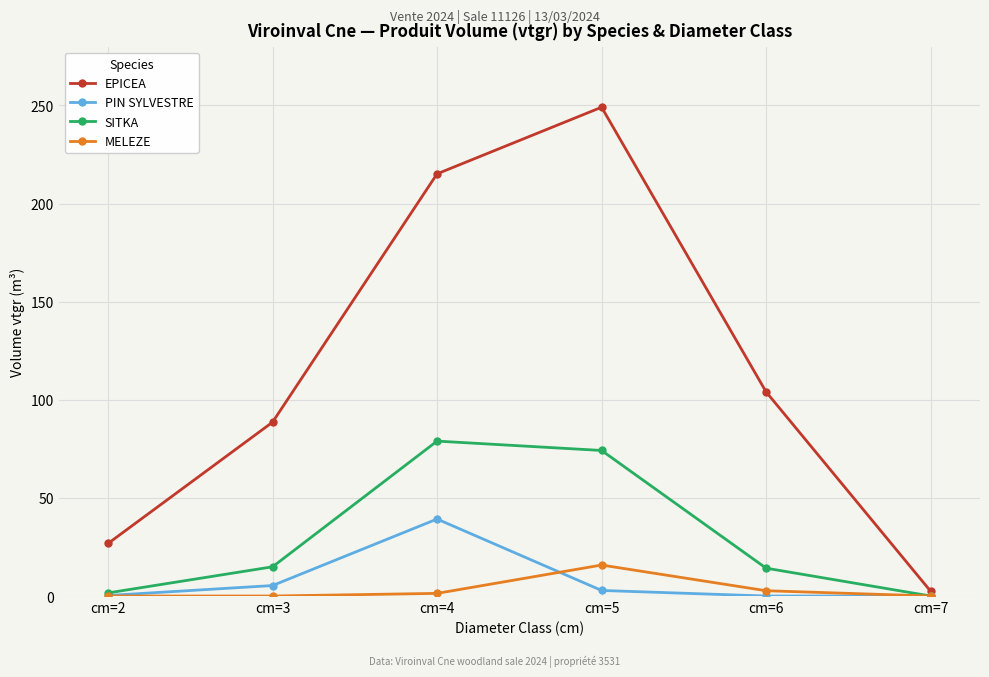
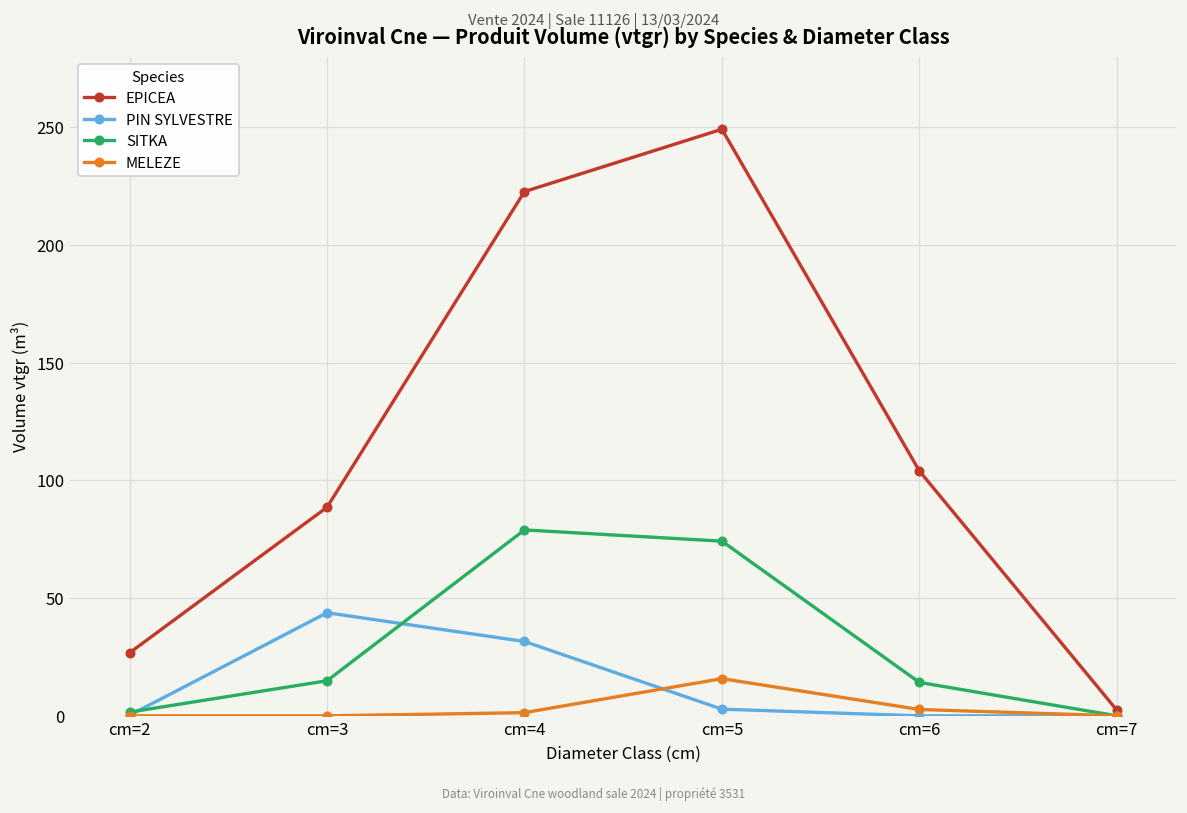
  {
    "EPICEA": {
      "cm=2": 27,
      "cm=3": 89,
-     "cm=4": 215,
+     "cm=4": 223,
      "cm=5": 249,
      "cm=6": 104,
      "cm=7": 2
    },
    "PIN SYLVESTRE": {
-     "cm=3": 5,
-     "cm=4": 39,
+     "cm=3": 44,
+     "cm=4": 32,
      "cm=5": 3,
      "cm=6": 0
    },
    "SITKA": {
      "cm=2": 2,
      "cm=3": 15,
      "cm=4": 79,
      "cm=5": 74,
      "cm=6": 14
    },
    "MELEZE": {
      "cm=3": 0,
      "cm=4": 1,
      "cm=5": 16,
      "cm=6": 3
    }
  }
